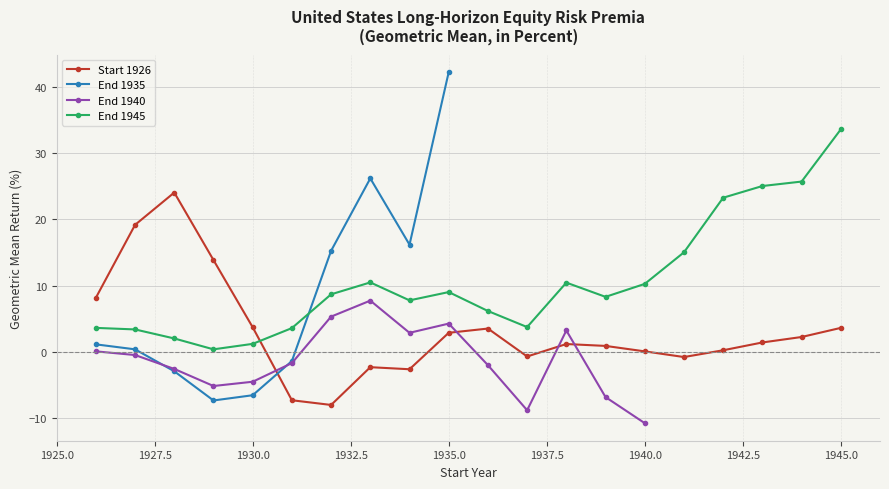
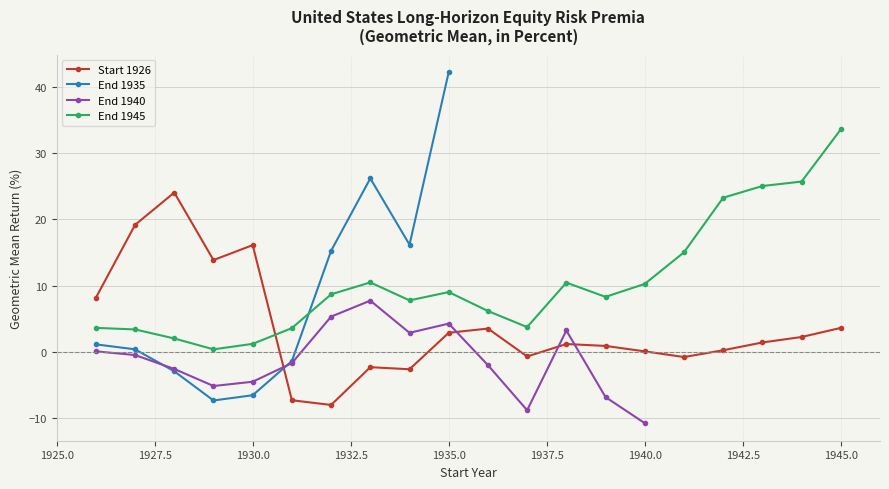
  {
    "Start 1926": {
-     "1930.0": 4,
+     "1930.0": 16,
      "1935.0": 3,
      "1940.0": 0,
      "1945.0": 4
    },
    "End 1935": {
      "1930.0": -7,
      "1935.0": 42
    },
    "End 1940": {
      "1930.0": -5,
      "1935.0": 4,
      "1940.0": -11
    },
    "End 1945": {
      "1930.0": 1,
      "1935.0": 9,
      "1940.0": 10,
      "1945.0": 34
    }
  }
